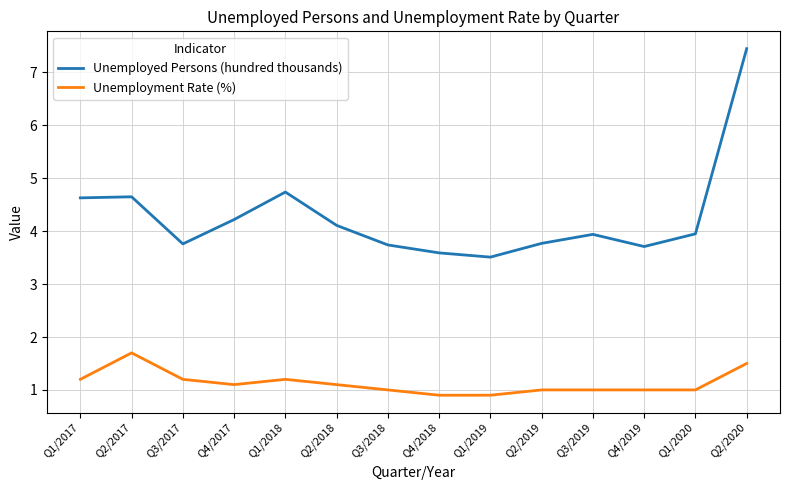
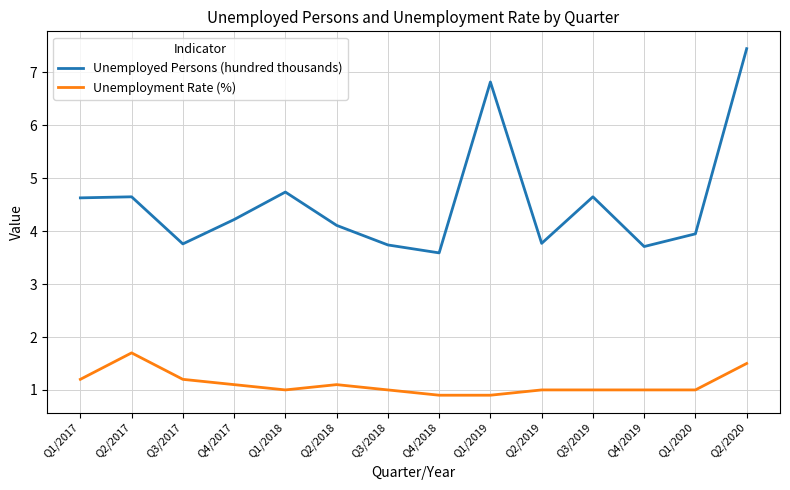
  {
    "Unemployed Persons (hundred thousands)": {
      "Q1/2017": 4.6,
      "Q2/2017": 4.7,
      "Q3/2017": 3.8,
      "Q4/2017": 4.2,
      "Q1/2018": 4.7,
      "Q2/2018": 4.1,
      "Q3/2018": 3.7,
      "Q4/2018": 3.6,
-     "Q1/2019": 3.5,
+     "Q1/2019": 6.8,
      "Q2/2019": 3.8,
-     "Q3/2019": 3.9,
+     "Q3/2019": 4.7,
      "Q4/2019": 3.7,
      "Q1/2020": 4.0,
      "Q2/2020": 7.5
    },
    "Unemployment Rate (%)": {
      "Q1/2017": 1.2,
      "Q2/2017": 1.7,
      "Q3/2017": 1.2,
      "Q4/2017": 1.1,
-     "Q1/2018": 1.2,
+     "Q1/2018": 1.0,
      "Q2/2018": 1.1,
      "Q3/2018": 1.0,
      "Q4/2018": 0.9,
      "Q1/2019": 0.9,
      "Q2/2019": 1.0,
      "Q3/2019": 1.0,
      "Q4/2019": 1.0,
      "Q1/2020": 1.0,
      "Q2/2020": 1.5
    }
  }
